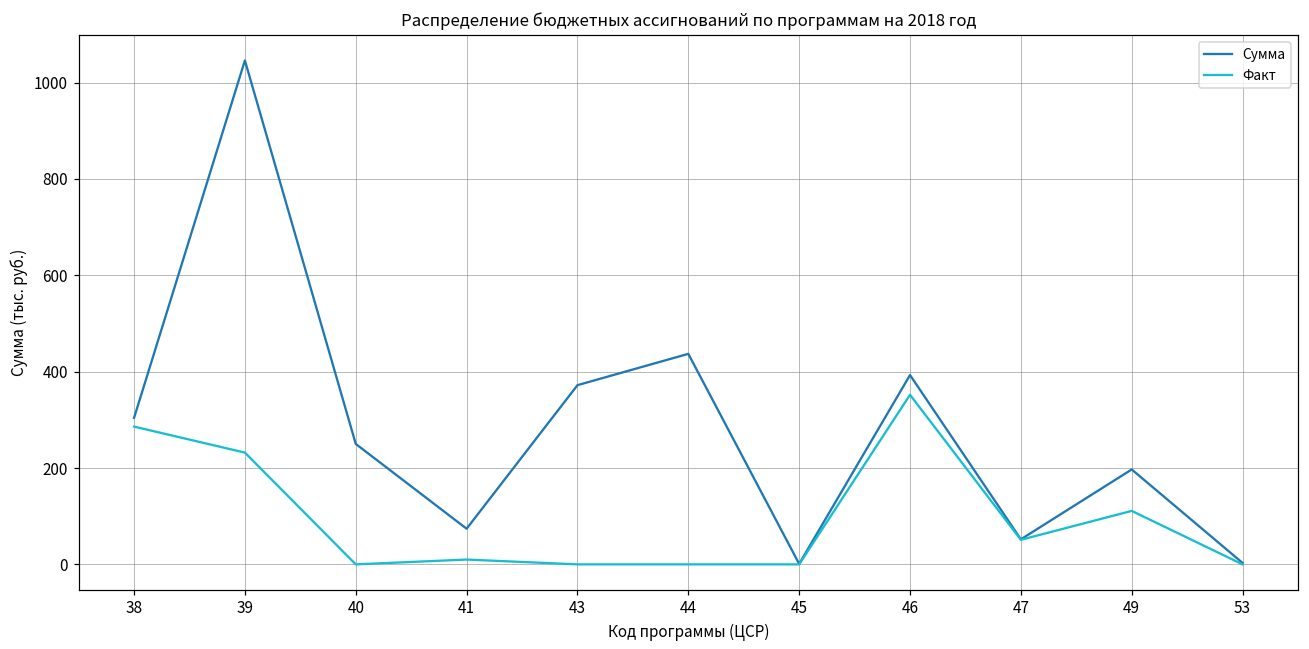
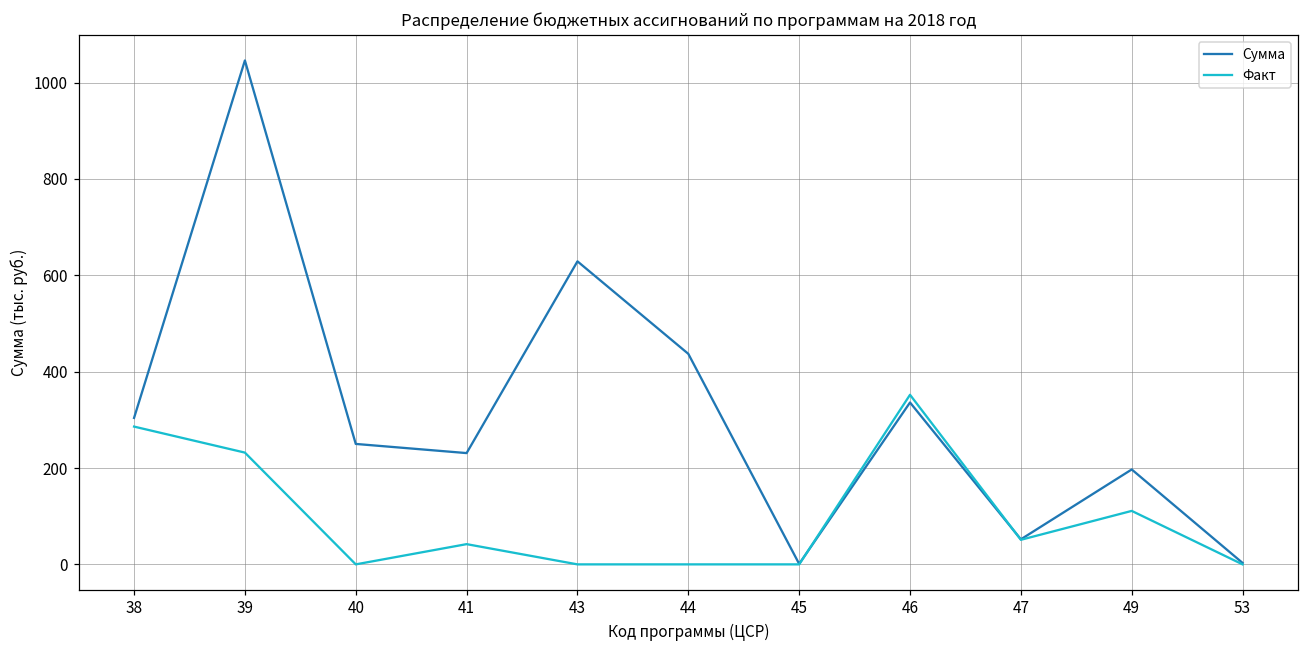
  {
    "Сумма": {
      "38": 300,
      "39": 1050,
      "40": 250,
-     "41": 70,
-     "43": 370,
+     "41": 230,
+     "43": 630,
      "44": 440,
-     "46": 390,
+     "46": 340,
      "49": 200
    },
    "Факт": {
      "38": 290,
      "39": 230,
      "40": 0,
-     "41": 10,
+     "41": 40,
      "43": 0,
      "44": 0,
      "46": 350,
      "49": 110
    }
  }
